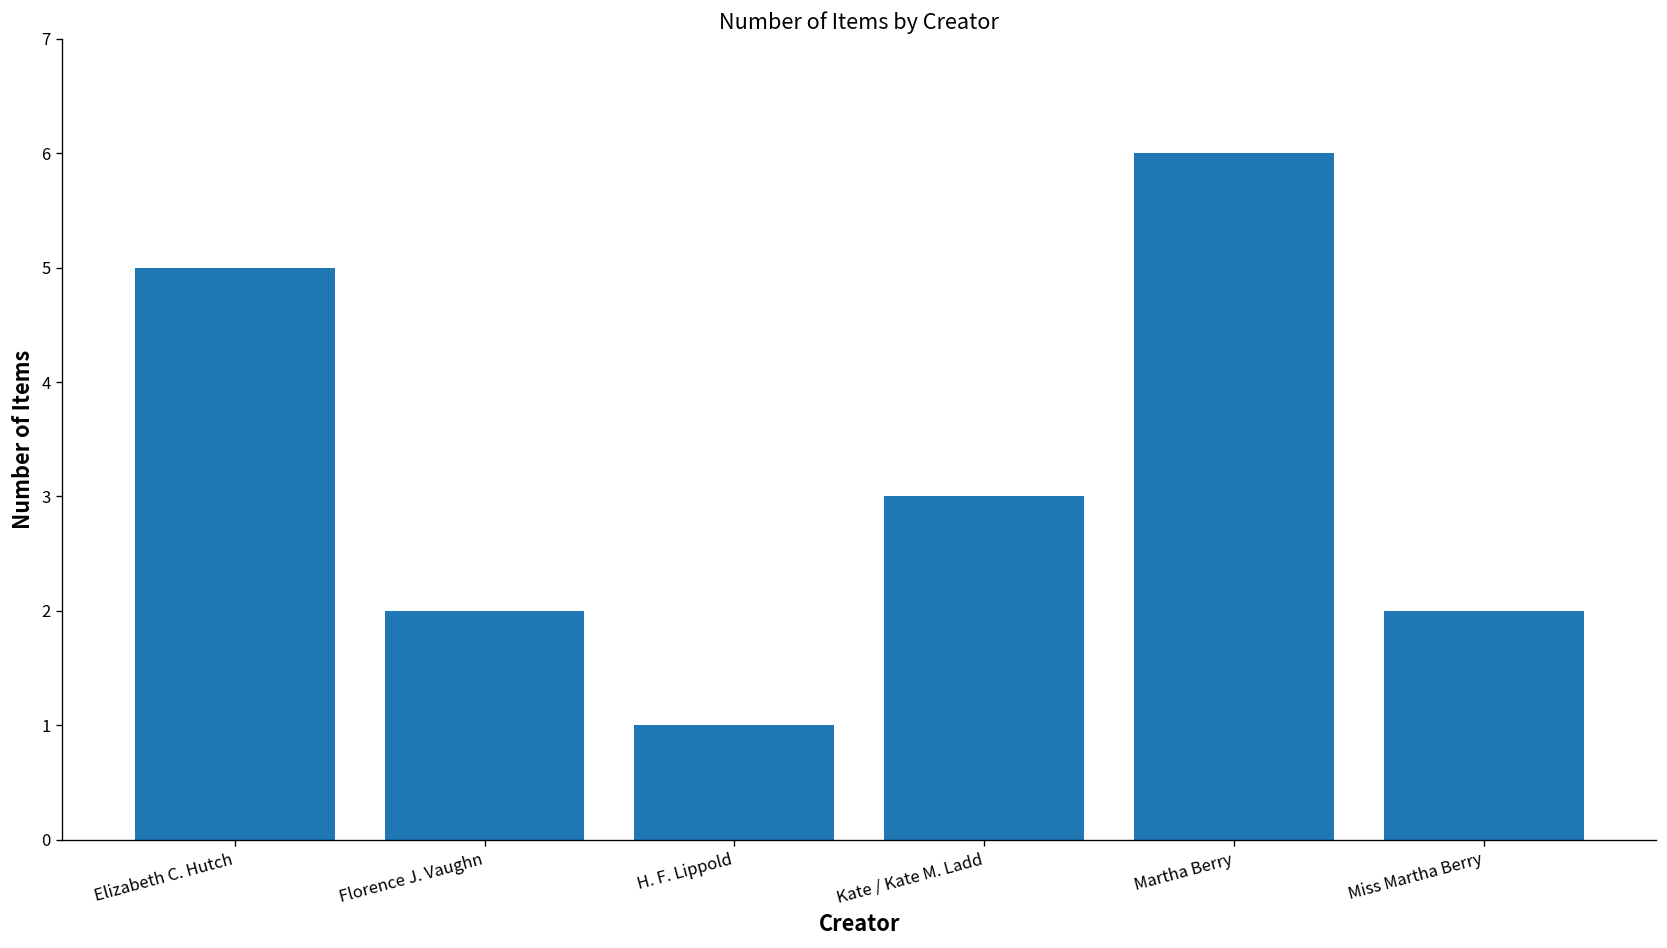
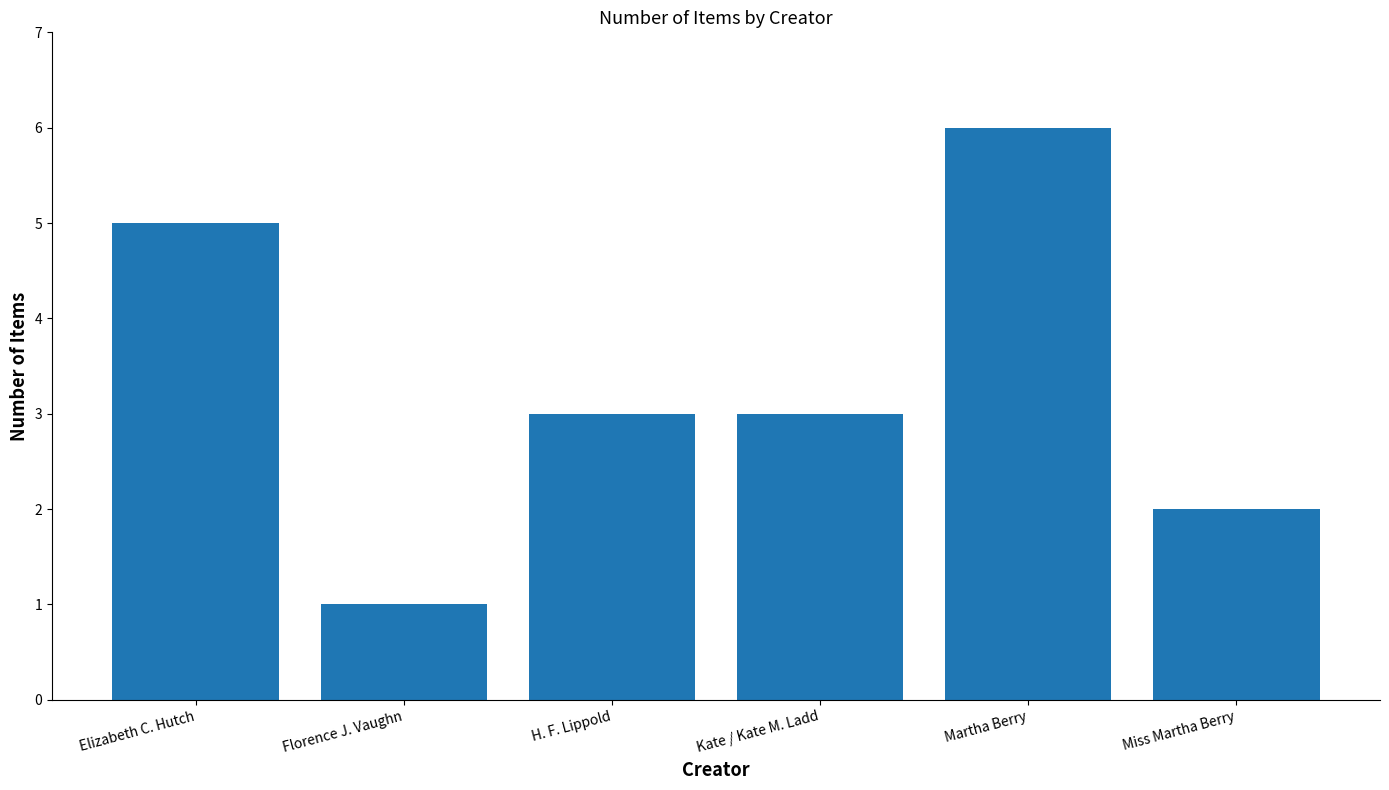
  {
    "Elizabeth C. Hutch": 5,
-   "Florence J. Vaughn": 2,
-   "H. F. Lippold": 1,
+   "Florence J. Vaughn": 1,
+   "H. F. Lippold": 3,
    "Kate / Kate M. Ladd": 3,
    "Martha Berry": 6,
    "Miss Martha Berry": 2
  }
